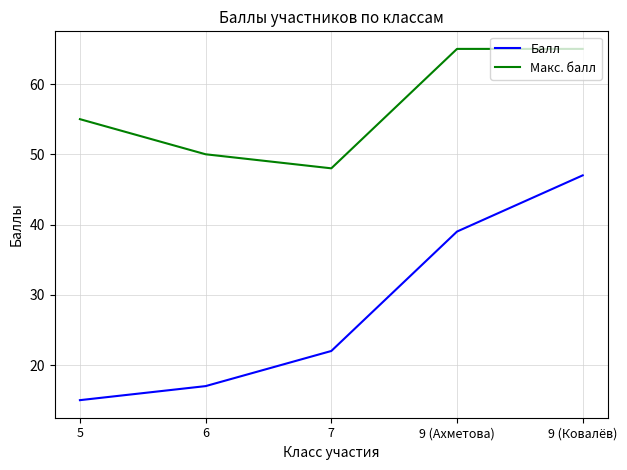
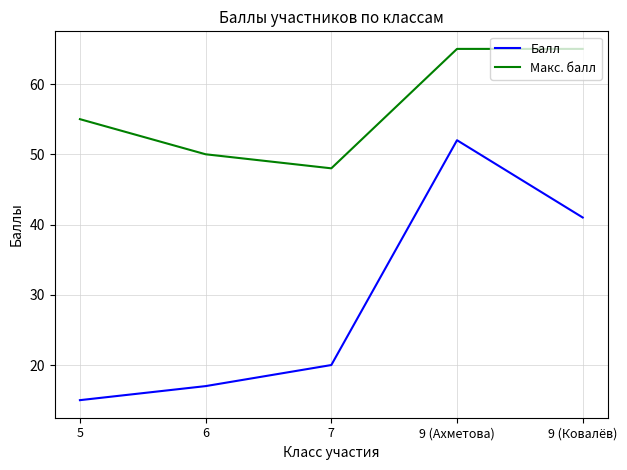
  {
    "Балл": {
      "5": 15,
      "6": 17,
-     "7": 22,
-     "9 (Ахметова)": 39,
-     "9 (Ковалёв)": 47
+     "7": 20,
+     "9 (Ахметова)": 52,
+     "9 (Ковалёв)": 41
    },
    "Макс. балл": {
      "5": 55,
      "6": 50,
      "7": 48,
      "9 (Ахметова)": 65
    }
  }
